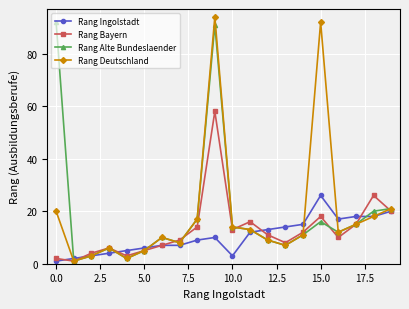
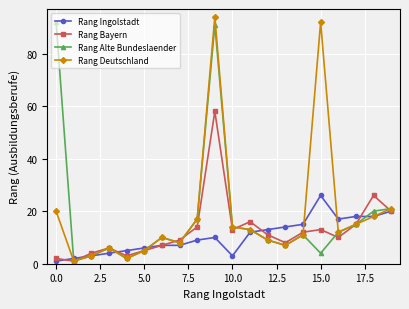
  {
    "Rang Ingolstadt": {
      "0.0": 1,
      "5.0": 6,
      "10.0": 3,
      "15.0": 26
    },
    "Rang Bayern": {
      "0.0": 2,
      "10.0": 13,
-     "15.0": 18
+     "15.0": 13
    },
    "Rang Alte Bundeslaender": {
-     "15.0": 16
+     "15.0": 4
    },
    "Rang Deutschland": {
      "0.0": 20,
      "15.0": 92
    }
  }
